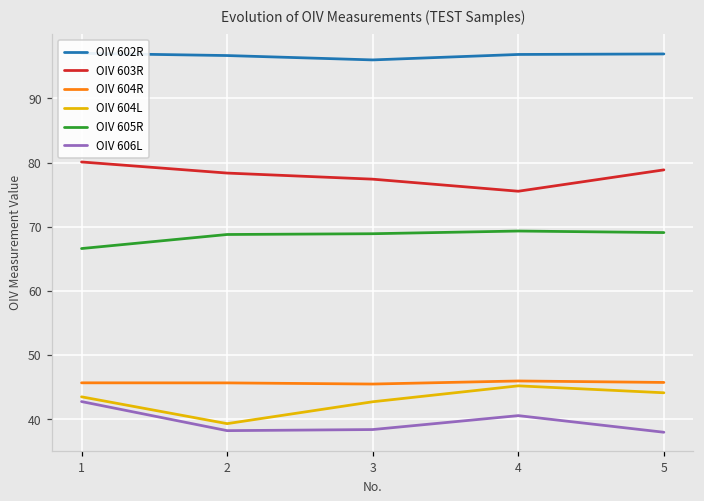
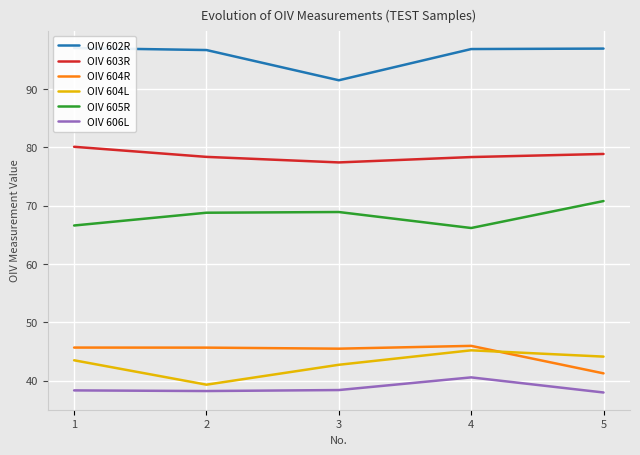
  {
    "OIV 602R": {
      "2": 97,
-     "3": 96,
+     "3": 92,
      "4": 97,
      "5": 97
    },
    "OIV 603R": {
      "1": 80,
      "2": 78,
      "3": 77,
-     "4": 76,
+     "4": 78,
      "5": 79
    },
    "OIV 604R": {
      "1": 46,
      "2": 46,
      "3": 46,
      "4": 46,
-     "5": 46
+     "5": 41
    },
    "OIV 604L": {
      "1": 44,
      "2": 39,
      "3": 43,
      "4": 45,
      "5": 44
    },
    "OIV 605R": {
      "1": 67,
      "2": 69,
      "3": 69,
-     "4": 69,
-     "5": 69
+     "4": 66,
+     "5": 71
    },
    "OIV 606L": {
-     "1": 43,
+     "1": 38,
      "2": 38,
      "3": 38,
      "4": 41,
      "5": 38
    }
  }
